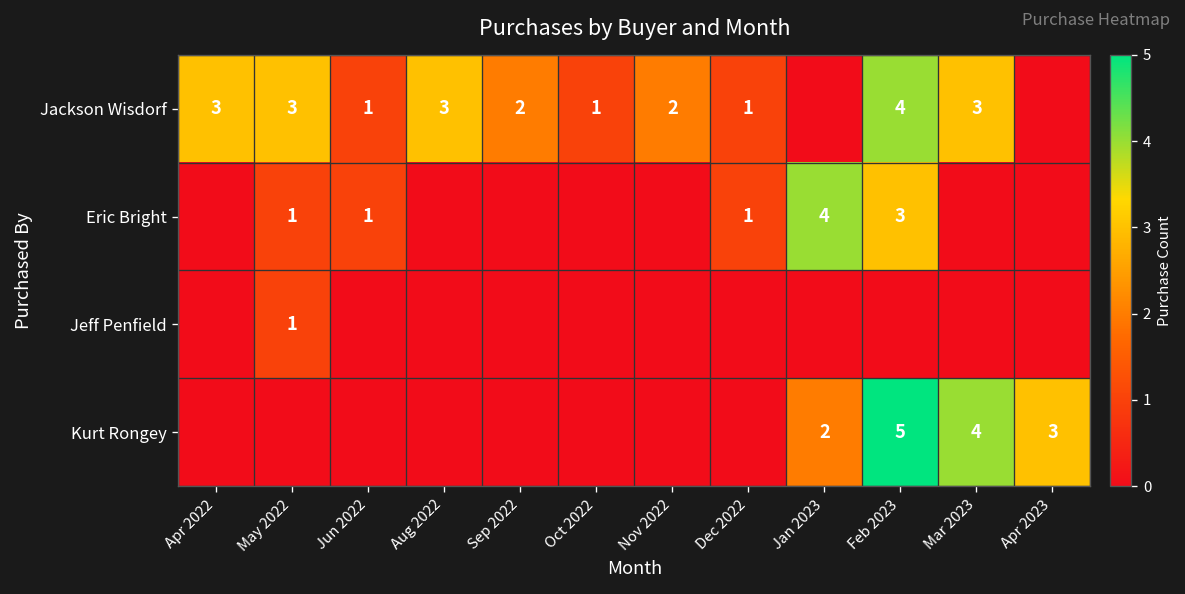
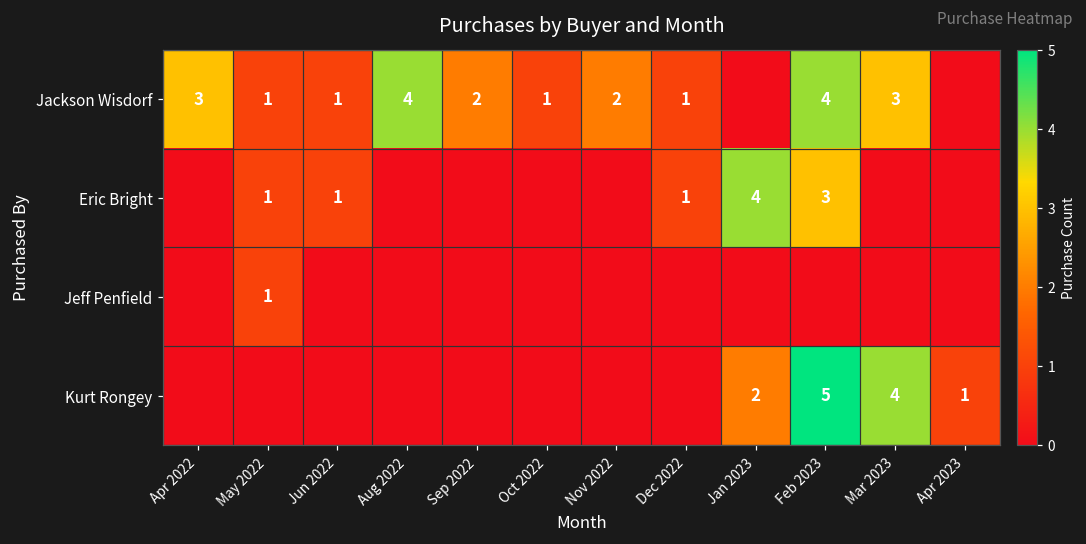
  {
    "Jackson Wisdorf": {
      "Apr 2022": 3,
-     "May 2022": 3,
+     "May 2022": 1,
      "Jun 2022": 1,
-     "Aug 2022": 3,
+     "Aug 2022": 4,
      "Sep 2022": 2,
      "Oct 2022": 1,
      "Nov 2022": 2,
      "Dec 2022": 1,
      "Feb 2023": 4,
      "Mar 2023": 3
    },
    "Eric Bright": {
      "May 2022": 1,
      "Jun 2022": 1,
      "Dec 2022": 1,
      "Jan 2023": 4,
      "Feb 2023": 3
    },
    "Jeff Penfield": {
      "May 2022": 1
    },
    "Kurt Rongey": {
      "Jan 2023": 2,
      "Feb 2023": 5,
      "Mar 2023": 4,
-     "Apr 2023": 3
+     "Apr 2023": 1
    }
  }
